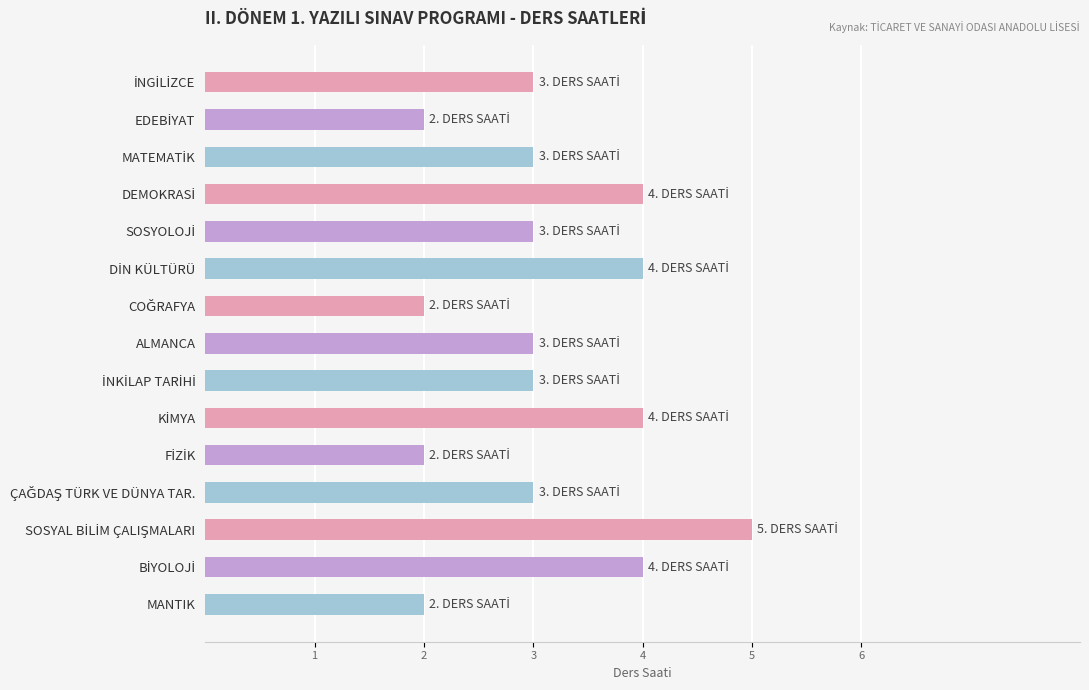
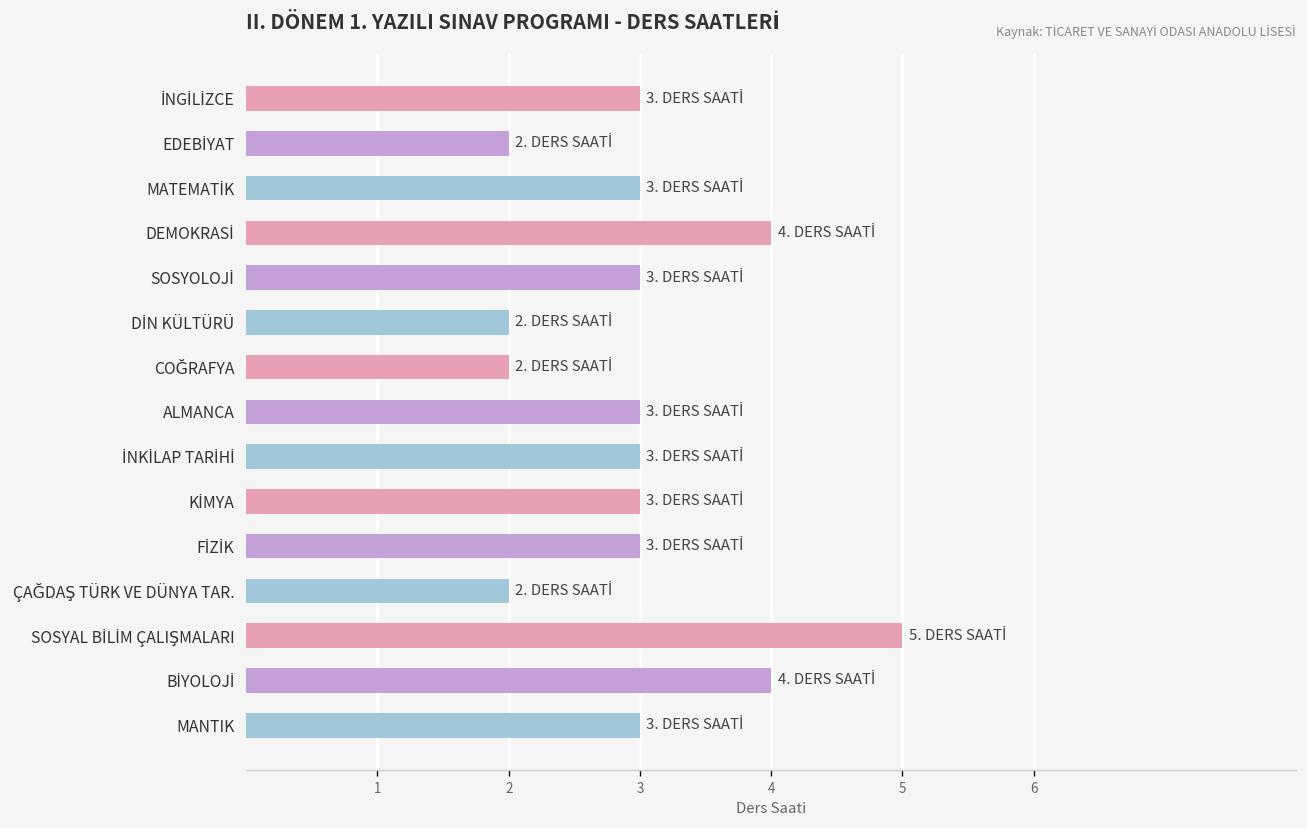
  {
    "İNGİLİZCE": "3.",
    "EDEBİYAT": "2.",
    "MATEMATİK": "3.",
    "DEMOKRASİ": "4.",
    "SOSYOLOJİ": "3.",
-   "DİN KÜLTÜRÜ": "4.",
+   "DİN KÜLTÜRÜ": "2.",
    "COĞRAFYA": "2.",
    "ALMANCA": "3.",
    "İNKİLAP TARİHİ": "3.",
-   "KİMYA": "4.",
-   "FİZİK": "2.",
-   "ÇAĞDAŞ TÜRK VE DÜNYA TAR.": "3.",
+   "KİMYA": "3.",
+   "FİZİK": "3.",
+   "ÇAĞDAŞ TÜRK VE DÜNYA TAR.": "2.",
    "SOSYAL BİLİM ÇALIŞMALARI": "5.",
    "BİYOLOJİ": "4.",
-   "MANTIK": "2."
+   "MANTIK": "3."
  }
